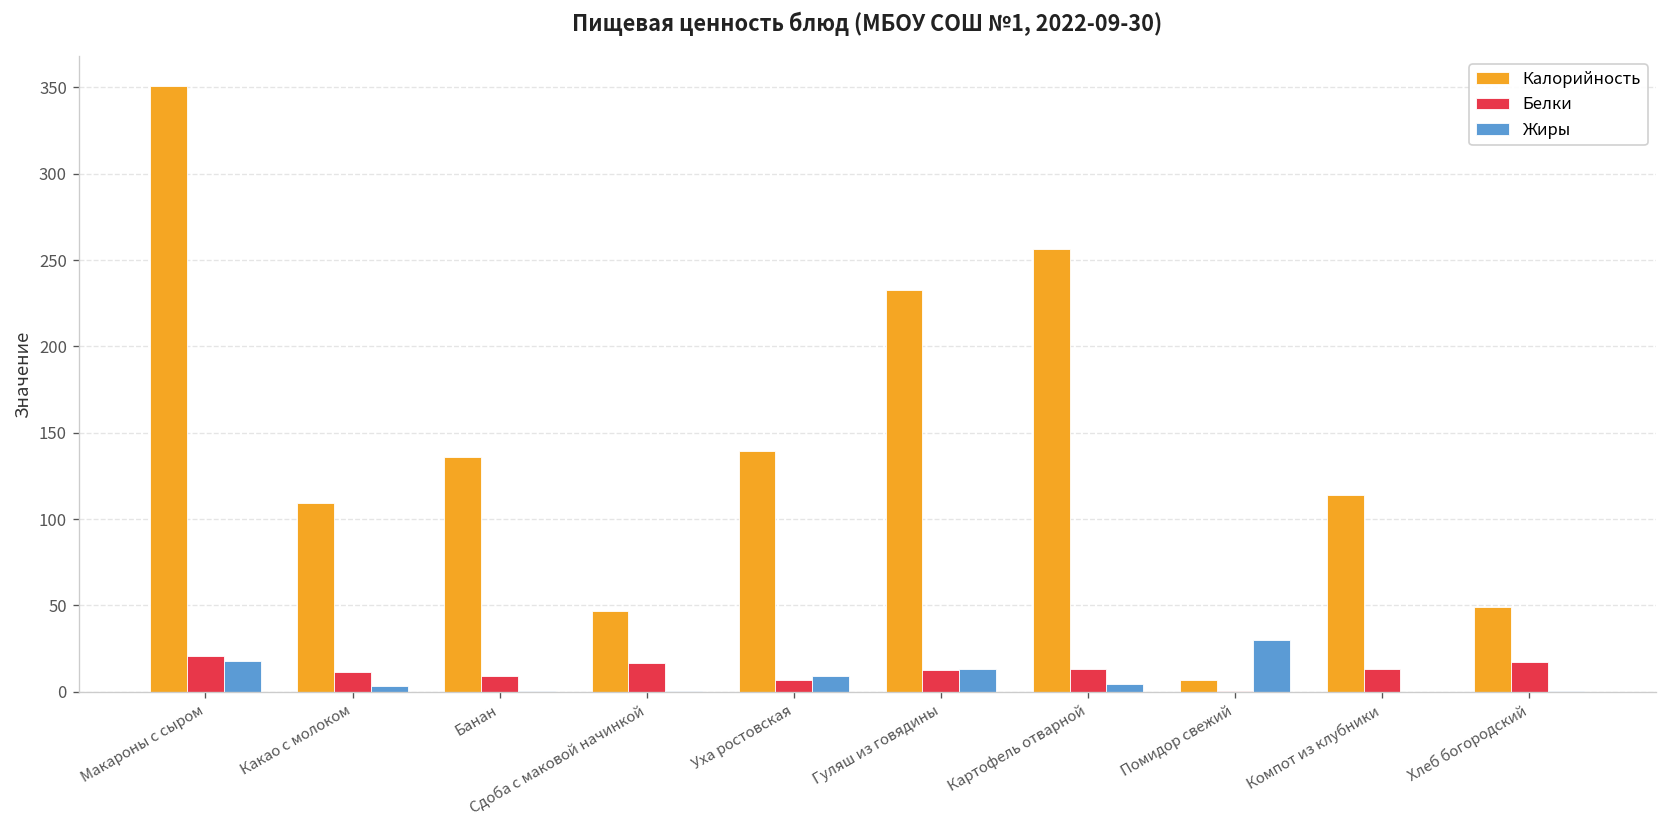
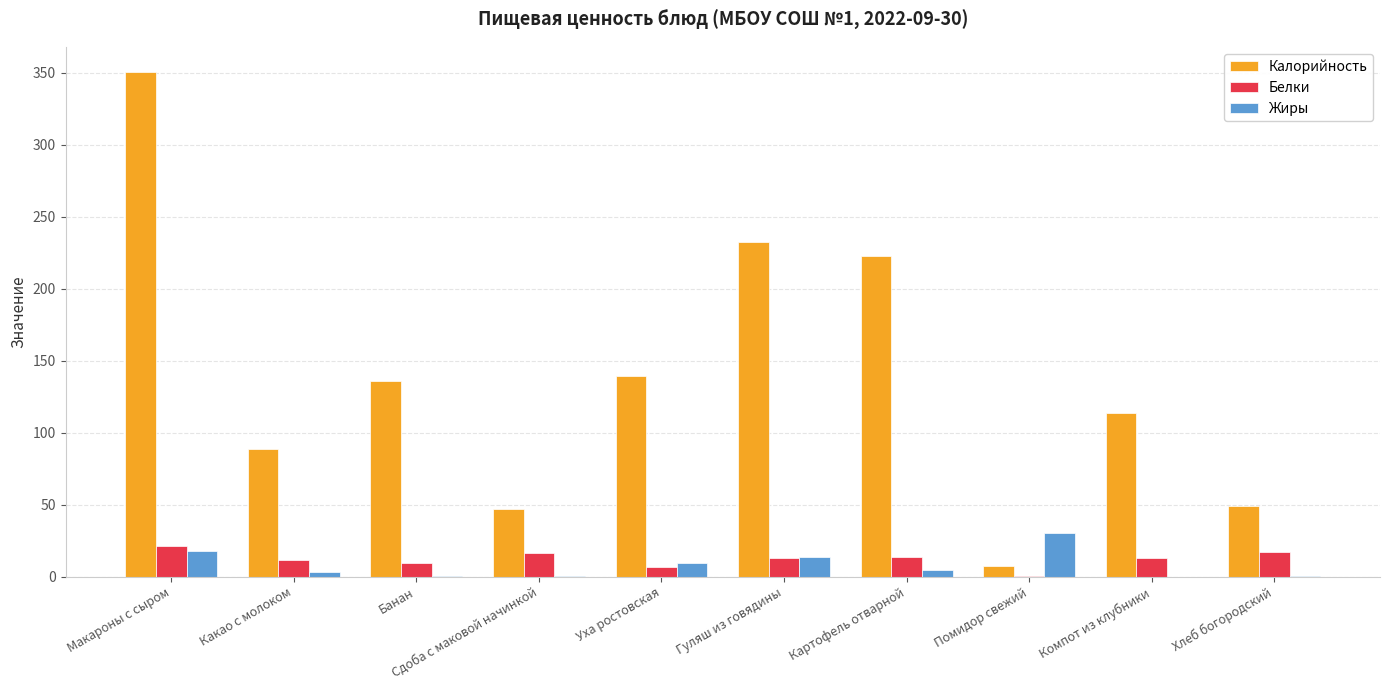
  {
    "Калорийность": {
      "Макароны с сыром": 351,
-     "Какао с молоком": 109,
+     "Какао с молоком": 88,
      "Банан": 136,
      "Сдоба с маковой начинкой": 47,
      "Уха ростовская": 139,
      "Гуляш из говядины": 232,
-     "Картофель отварной": 256,
+     "Картофель отварной": 223,
      "Помидор свежий": 7,
      "Компот из клубники": 114,
      "Хлеб богородский": 49
    },
    "Белки": {
      "Макароны с сыром": 21,
      "Какао с молоком": 12,
      "Банан": 9,
      "Сдоба с маковой начинкой": 17,
      "Уха ростовская": 7,
      "Гуляш из говядины": 13,
      "Картофель отварной": 13,
      "Компот из клубники": 13,
      "Хлеб богородский": 17
    },
    "Жиры": {
      "Макароны с сыром": 18,
      "Какао с молоком": 3,
      "Уха ростовская": 9,
      "Гуляш из говядины": 13,
      "Картофель отварной": 5,
      "Помидор свежий": 30,
      "Компот из клубники": 0
    }
  }
